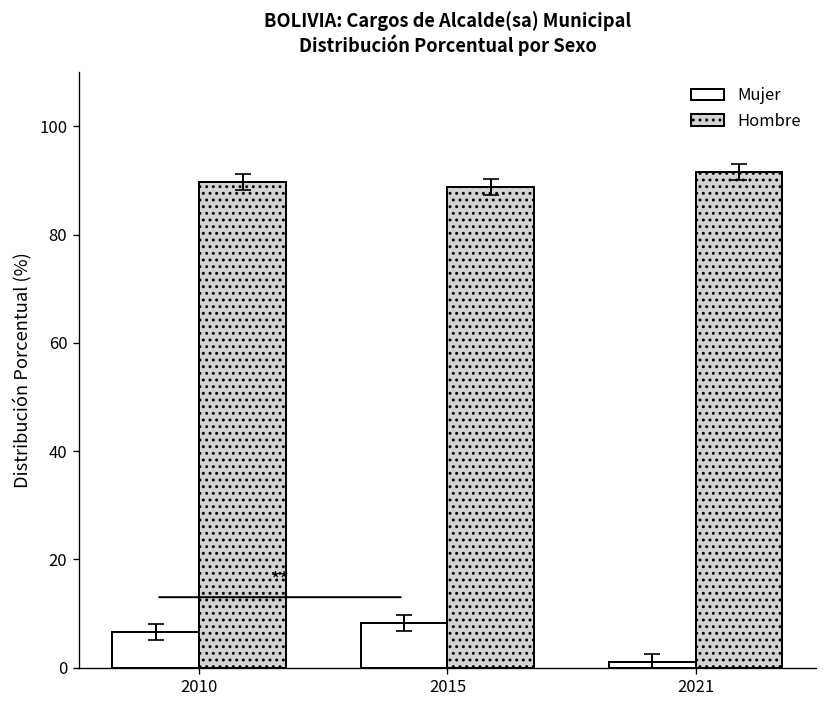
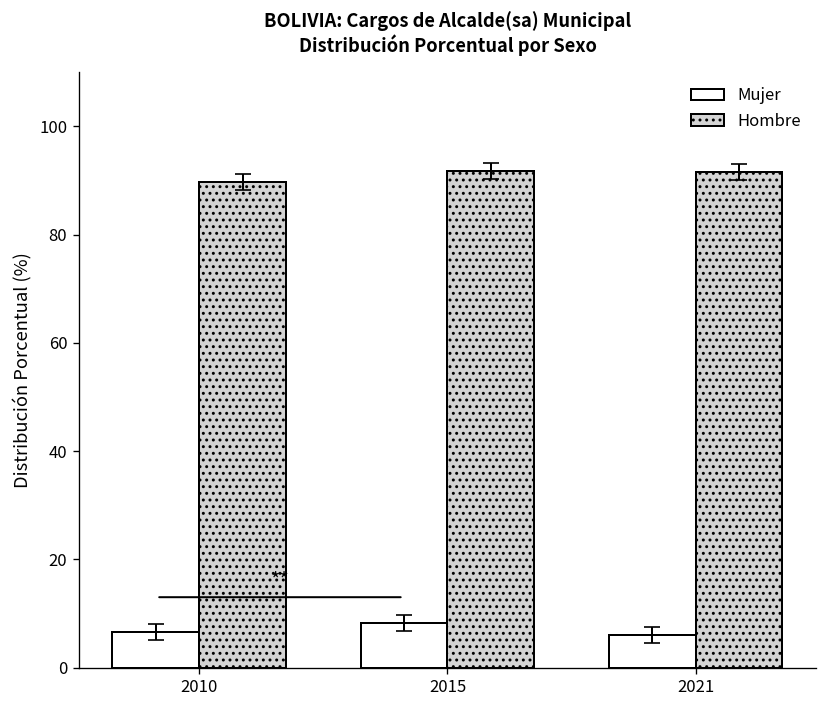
  {
    "Mujer": {
      "2010": 7,
      "2015": 8,
-     "2021": 1
+     "2021": 6
    },
    "Hombre": {
      "2010": 90,
-     "2015": 89,
+     "2015": 92,
      "2021": 92
    }
  }
